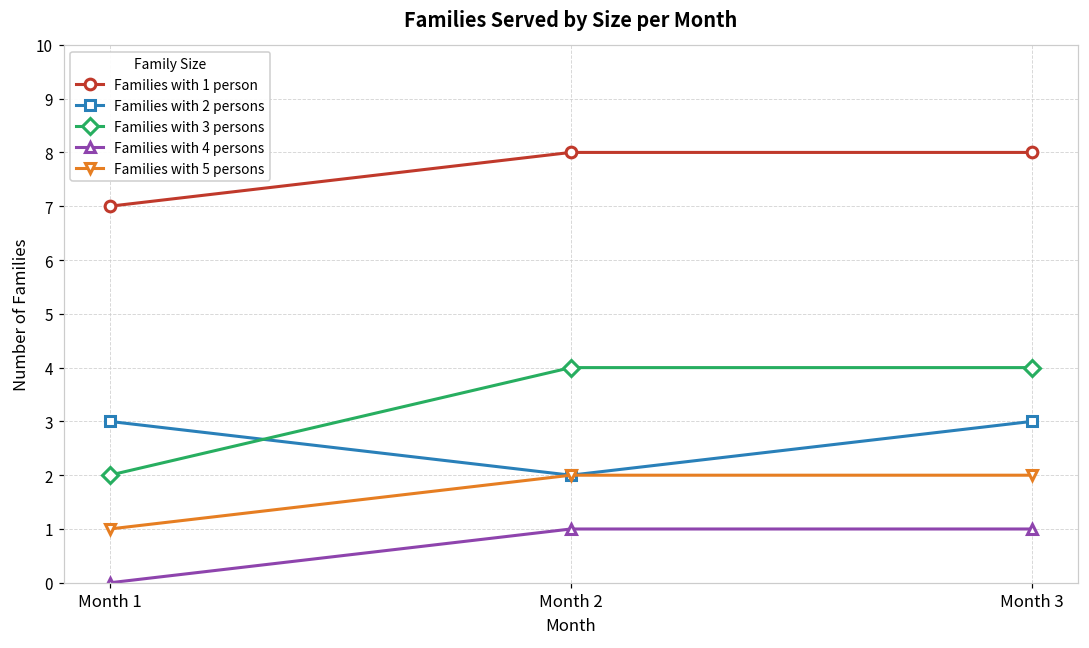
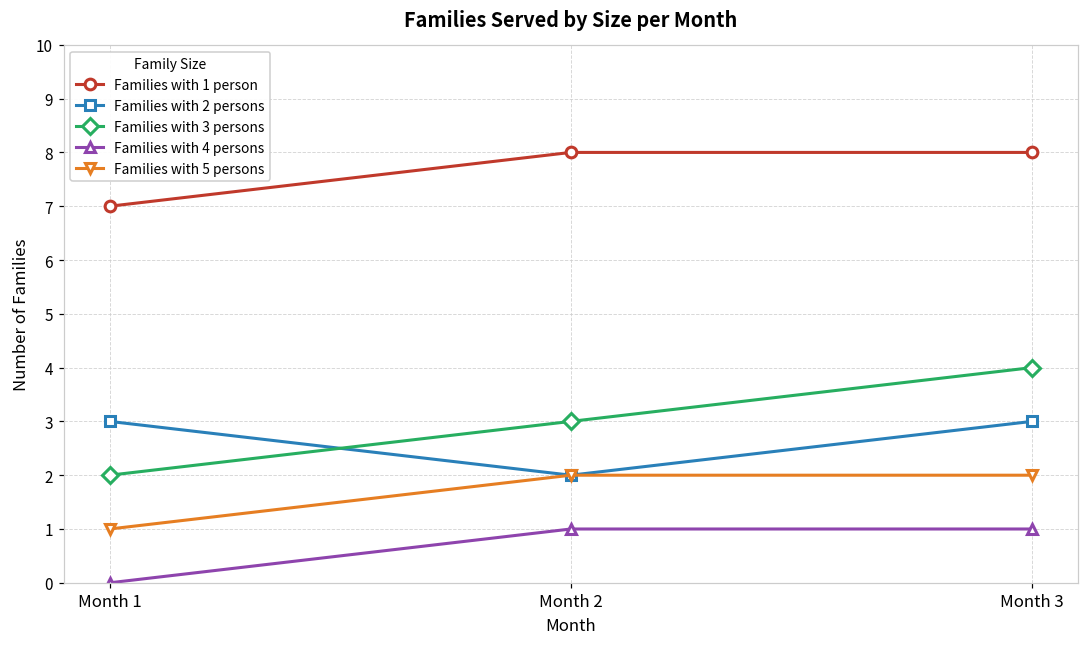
  {
    "Families with 1 person": {
      "Month 1": 7,
      "Month 2": 8,
      "Month 3": 8
    },
    "Families with 2 persons": {
      "Month 1": 3,
      "Month 3": 3
    },
    "Families with 3 persons": {
      "Month 1": 2,
-     "Month 2": 4,
+     "Month 2": 3,
      "Month 3": 4
    },
    "Families with 4 persons": {
      "Month 1": 0,
      "Month 2": 1,
      "Month 3": 1
    },
    "Families with 5 persons": {
      "Month 1": 1,
      "Month 3": 2
    }
  }
